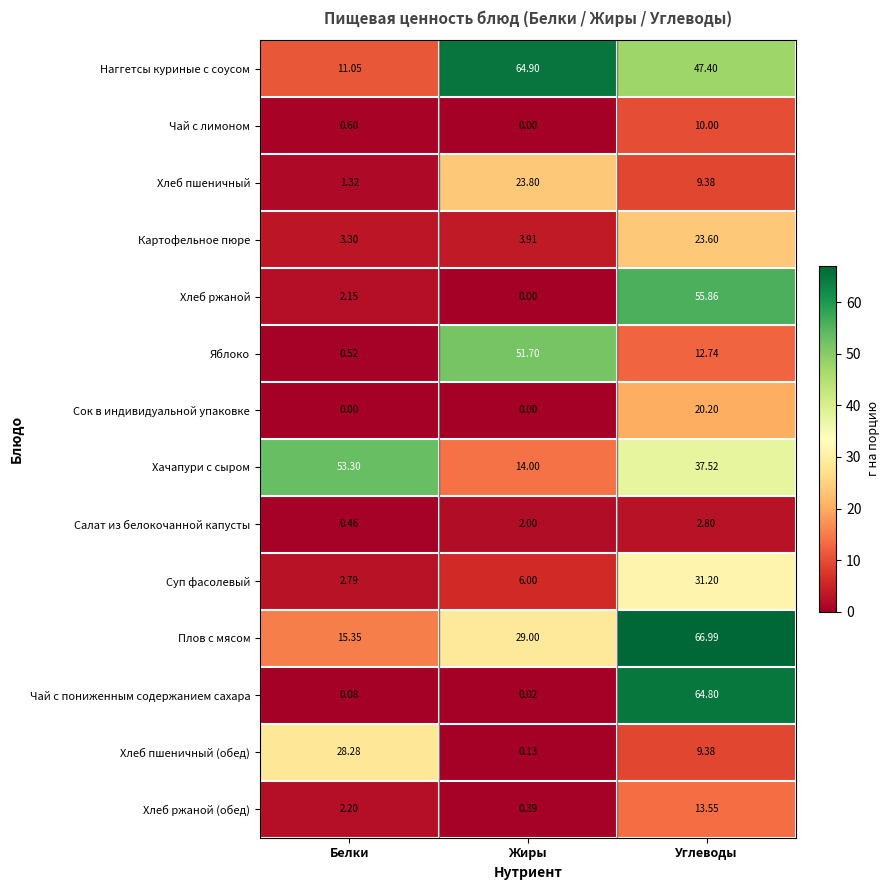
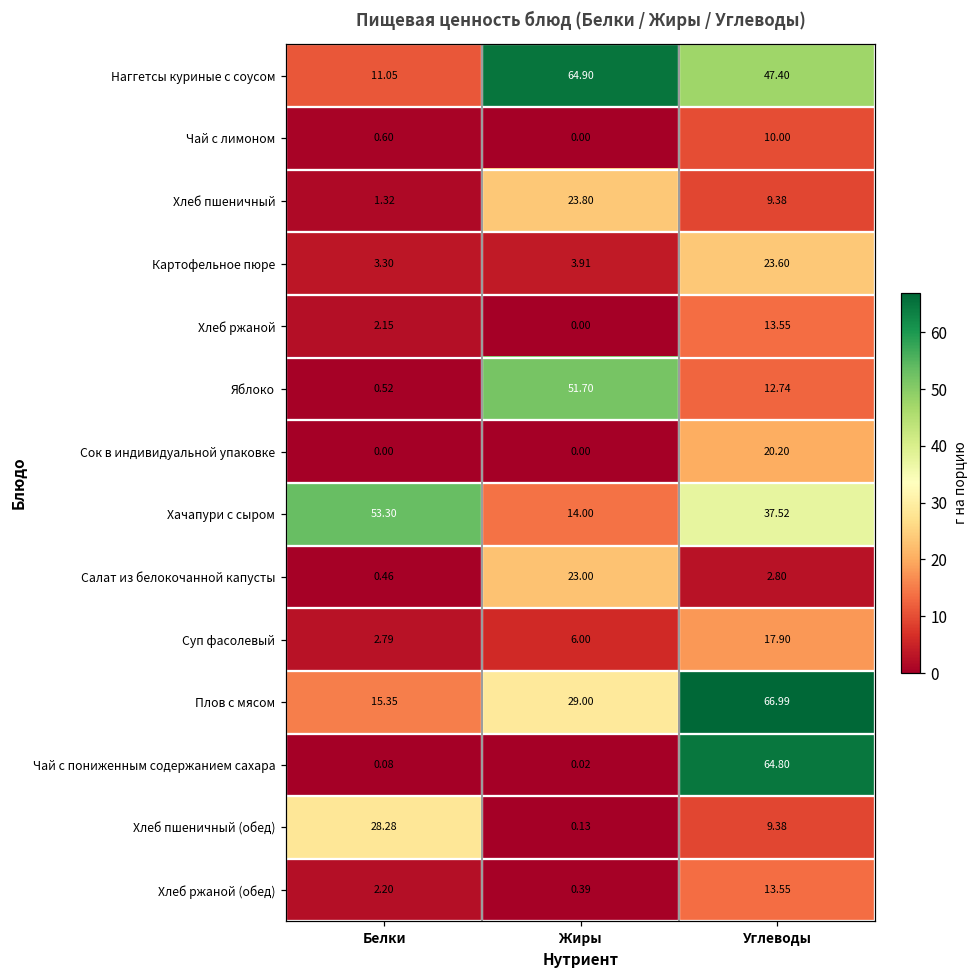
  {
    "Наггетсы куриные с соусом": {
      "Белки": 11.05,
      "Жиры": 64.90,
      "Углеводы": 47.40
    },
    "Чай с лимоном": {
      "Белки": 0.60,
      "Жиры": 0.00,
      "Углеводы": 10.00
    },
    "Хлеб пшеничный": {
      "Белки": 1.32,
      "Жиры": 23.80,
      "Углеводы": 9.38
    },
    "Картофельное пюре": {
      "Белки": 3.30,
      "Жиры": 3.91,
      "Углеводы": 23.60
    },
    "Хлеб ржаной": {
      "Белки": 2.15,
      "Жиры": 0.00,
-     "Углеводы": 55.86
+     "Углеводы": 13.55
    },
    "Яблоко": {
      "Белки": 0.52,
      "Жиры": 51.70,
      "Углеводы": 12.74
    },
    "Сок в индивидуальной упаковке": {
      "Белки": 0.00,
      "Жиры": 0.00,
      "Углеводы": 20.20
    },
    "Хачапури с сыром": {
      "Белки": 53.30,
      "Жиры": 14.00,
      "Углеводы": 37.52
    },
    "Салат из белокочанной капусты": {
      "Белки": 0.46,
-     "Жиры": 2.00,
+     "Жиры": 23.00,
      "Углеводы": 2.80
    },
    "Суп фасолевый": {
      "Белки": 2.79,
      "Жиры": 6.00,
-     "Углеводы": 31.20
+     "Углеводы": 17.90
    },
    "Плов с мясом": {
      "Белки": 15.35,
      "Жиры": 29.00,
      "Углеводы": 66.99
    },
    "Чай с пониженным содержанием сахара": {
      "Белки": 0.08,
      "Жиры": 0.02,
      "Углеводы": 64.80
    },
    "Хлеб пшеничный (обед)": {
      "Белки": 28.28,
      "Жиры": 0.13,
      "Углеводы": 9.38
    },
    "Хлеб ржаной (обед)": {
      "Белки": 2.20,
      "Жиры": 0.39,
      "Углеводы": 13.55
    }
  }
